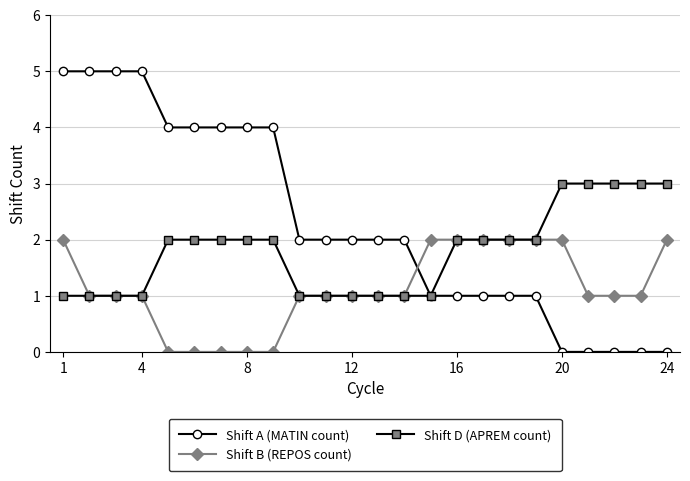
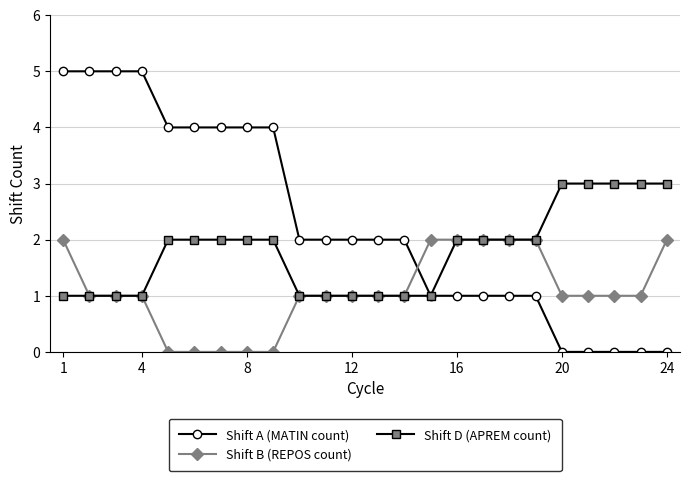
  {
    "Shift B (REPOS count)": {
      "1": 2,
      "8": 0,
-     "20": 2,
+     "20": 1,
      "24": 2
    }
  }
